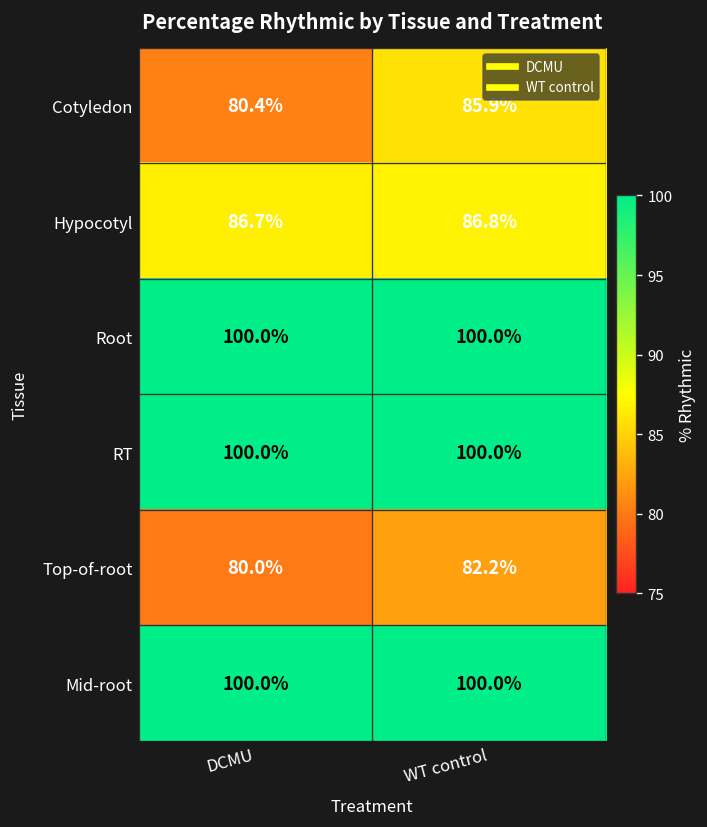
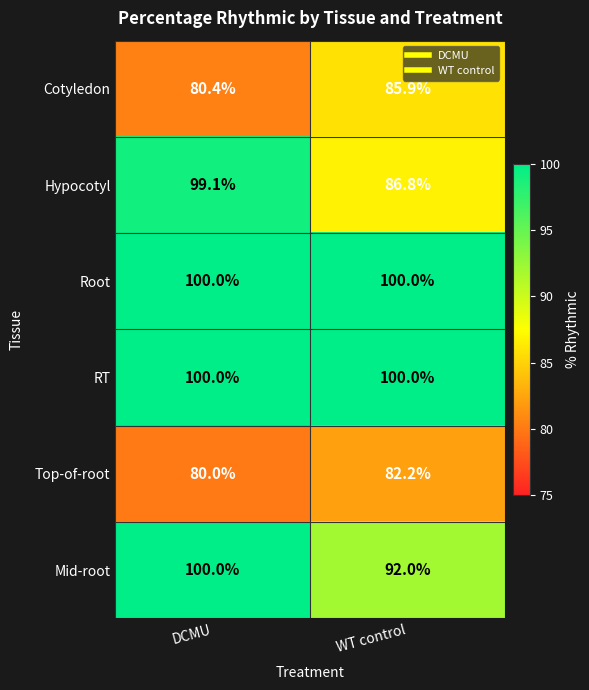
  {
    "Cotyledon": {
      "DCMU": "80.4%",
      "WT control": "85.9%"
    },
    "Hypocotyl": {
-     "DCMU": "86.7%",
+     "DCMU": "99.1%",
      "WT control": "86.8%"
    },
    "Root": {
      "DCMU": "100.0%",
      "WT control": "100.0%"
    },
    "RT": {
      "DCMU": "100.0%",
      "WT control": "100.0%"
    },
    "Top-of-root": {
      "DCMU": "80.0%",
      "WT control": "82.2%"
    },
    "Mid-root": {
      "DCMU": "100.0%",
-     "WT control": "100.0%"
+     "WT control": "92.0%"
    }
  }
